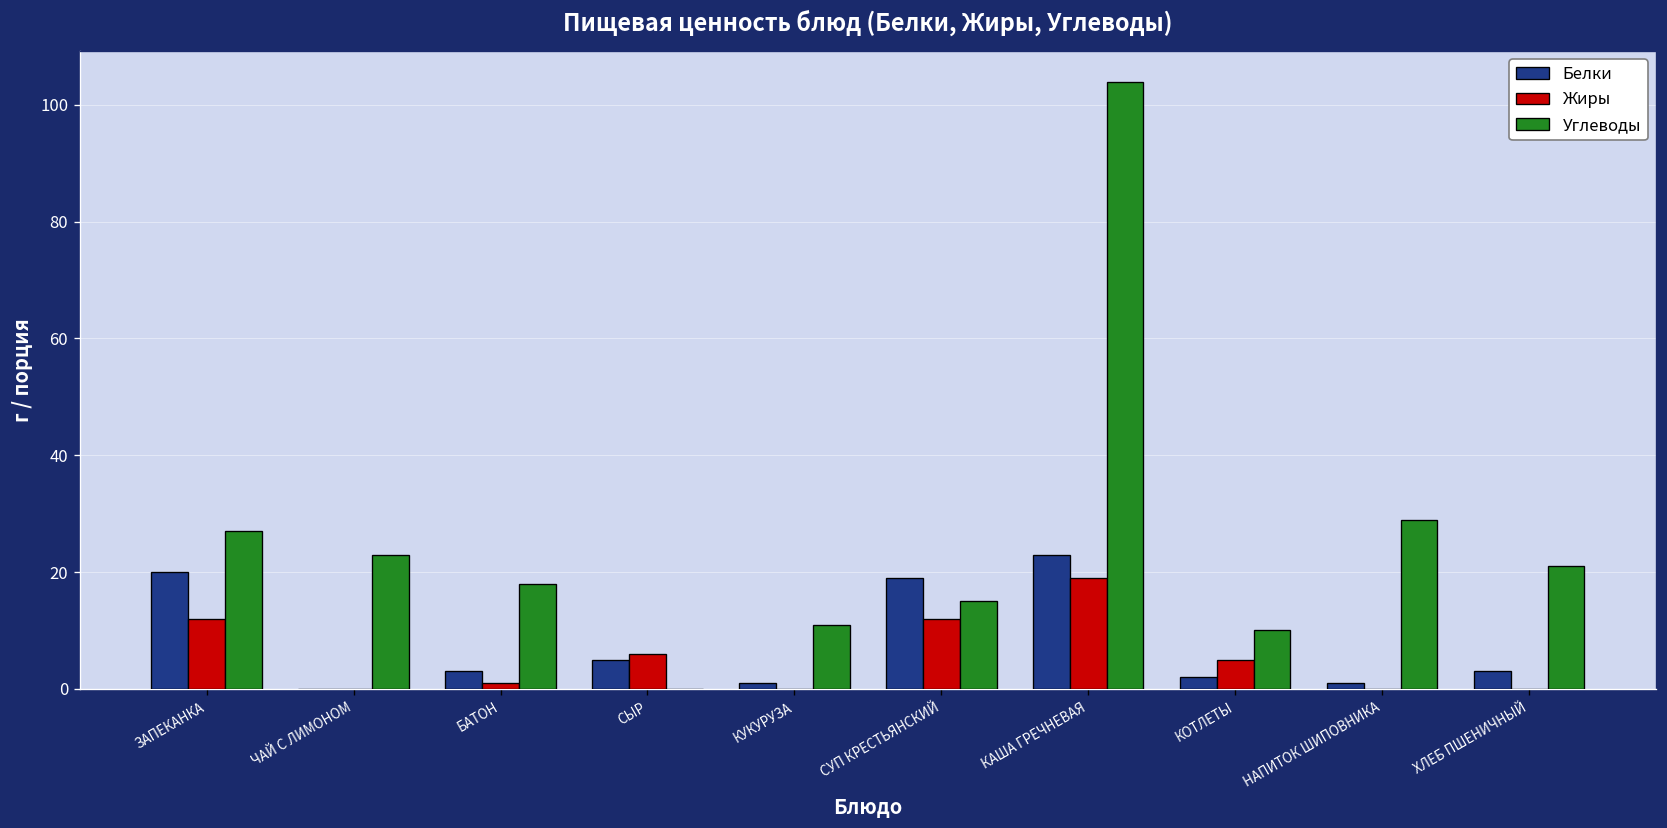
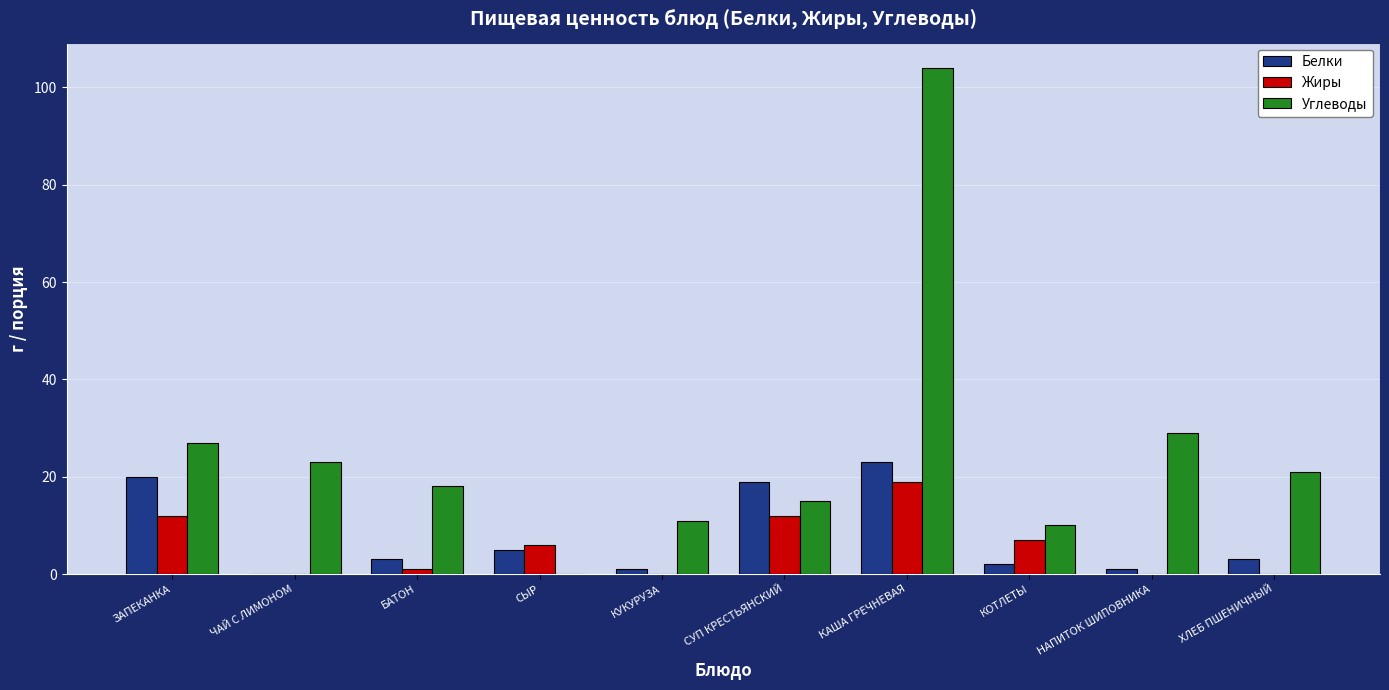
  {
    "Белки": {
      "ЗАПЕКАНКА": 20,
      "ЧАЙ С ЛИМОНОМ": 0,
      "БАТОН": 3,
      "СЫР": 5,
      "КУКУРУЗА": 1,
      "СУП КРЕСТЬЯНСКИЙ": 19,
      "КАША ГРЕЧНЕВАЯ": 23,
      "КОТЛЕТЫ": 2,
      "НАПИТОК ШИПОВНИКА": 1,
      "ХЛЕБ ПШЕНИЧНЫЙ": 3
    },
    "Жиры": {
      "ЗАПЕКАНКА": 12,
      "ЧАЙ С ЛИМОНОМ": 0,
      "БАТОН": 1,
      "СЫР": 6,
      "КУКУРУЗА": 0,
      "СУП КРЕСТЬЯНСКИЙ": 12,
      "КАША ГРЕЧНЕВАЯ": 19,
-     "КОТЛЕТЫ": 5,
+     "КОТЛЕТЫ": 7,
      "НАПИТОК ШИПОВНИКА": 0,
      "ХЛЕБ ПШЕНИЧНЫЙ": 0
    },
    "Углеводы": {
      "ЗАПЕКАНКА": 27,
      "ЧАЙ С ЛИМОНОМ": 23,
      "БАТОН": 18,
      "СЫР": 0,
      "КУКУРУЗА": 11,
      "СУП КРЕСТЬЯНСКИЙ": 15,
      "КАША ГРЕЧНЕВАЯ": 104,
      "КОТЛЕТЫ": 10,
      "НАПИТОК ШИПОВНИКА": 29,
      "ХЛЕБ ПШЕНИЧНЫЙ": 21
    }
  }
